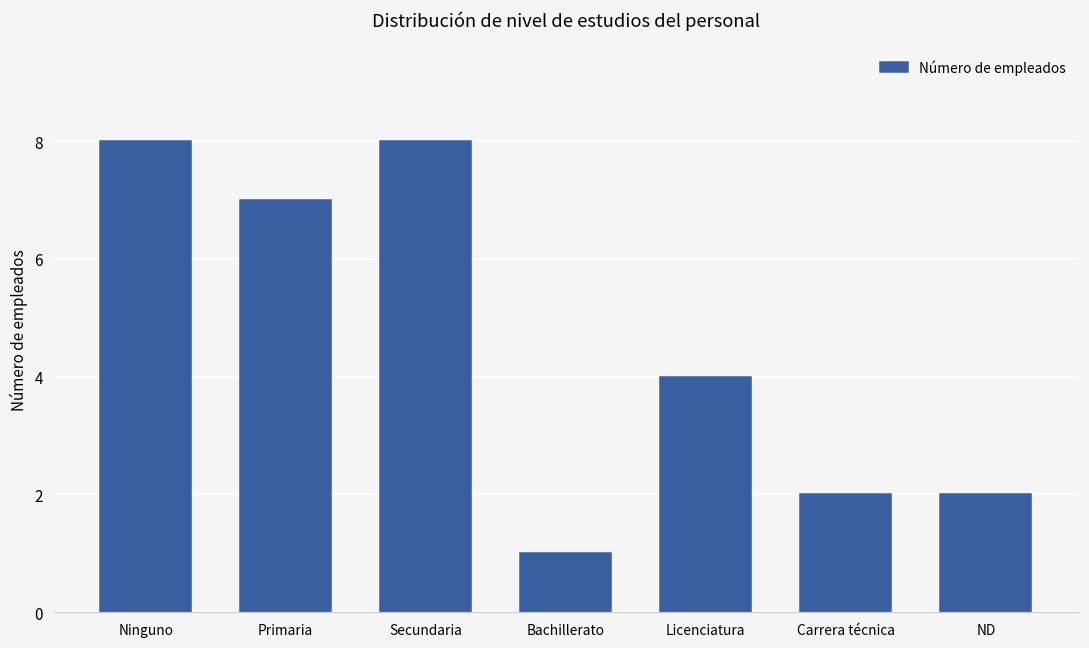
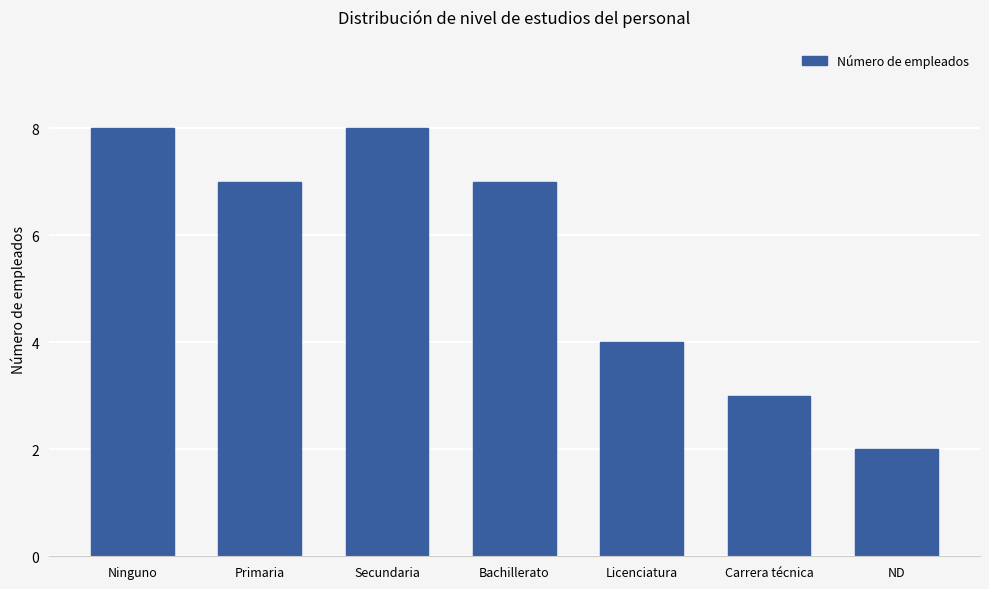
  {
    "Ninguno": 8,
    "Primaria": 7,
    "Secundaria": 8,
-   "Bachillerato": 1,
+   "Bachillerato": 7,
    "Licenciatura": 4,
-   "Carrera técnica": 2,
+   "Carrera técnica": 3,
    "ND": 2
  }
